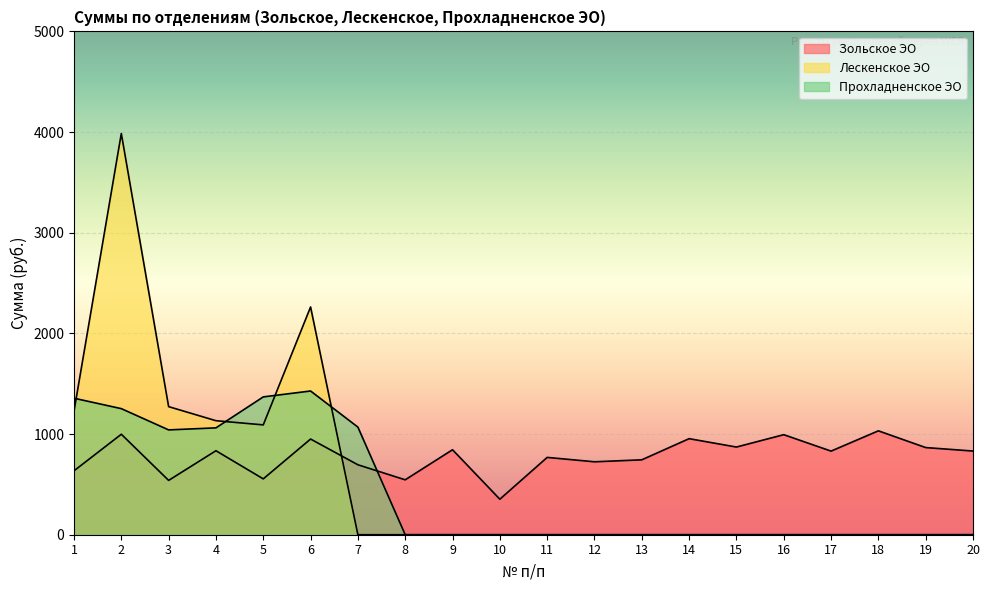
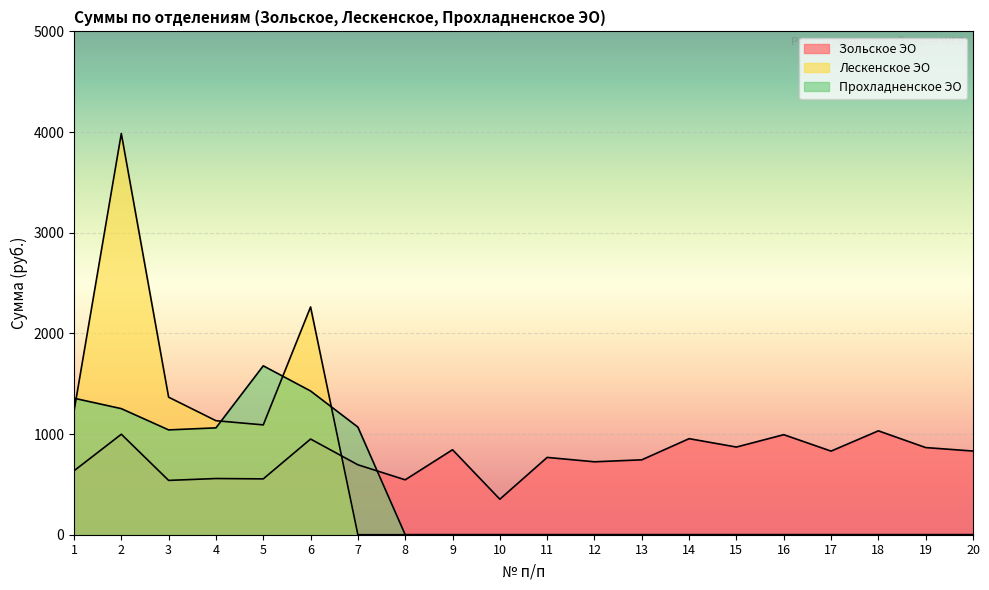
  {
    "Зольское ЭО": {
      "1": 630,
      "2": 1000,
      "3": 540,
-     "4": 830,
+     "4": 560,
      "5": 550,
      "6": 950,
      "7": 690,
      "8": 550,
      "9": 840,
      "10": 350,
      "11": 770,
      "12": 720,
      "13": 740,
      "14": 950,
      "15": 870,
      "16": 990,
      "17": 830,
      "18": 1030,
      "19": 870,
      "20": 830
    },
    "Лескенское ЭО": {
      "1": 1230,
      "2": 3990,
-     "3": 1270,
+     "3": 1370,
      "4": 1130,
      "5": 1090,
      "6": 2260,
      "7": 0
    },
    "Прохладненское ЭО": {
      "1": 1360,
      "2": 1250,
      "3": 1040,
      "4": 1060,
-     "5": 1370,
+     "5": 1680,
      "6": 1430,
      "7": 1070
    }
  }
